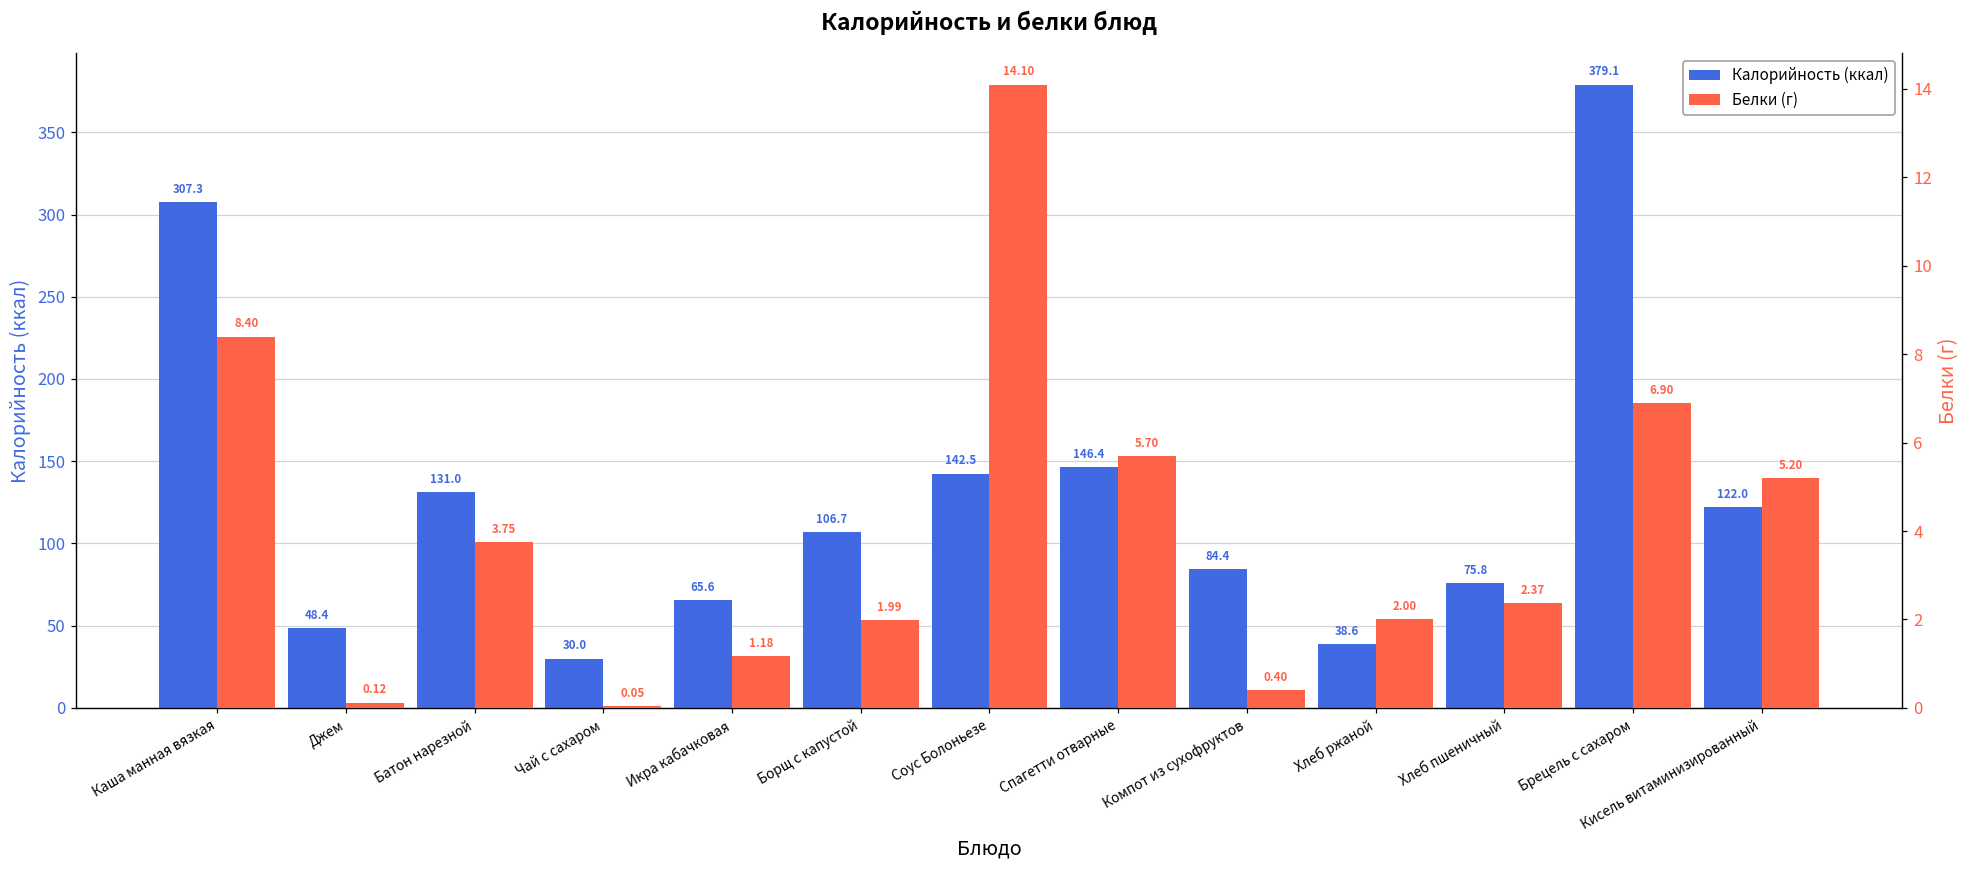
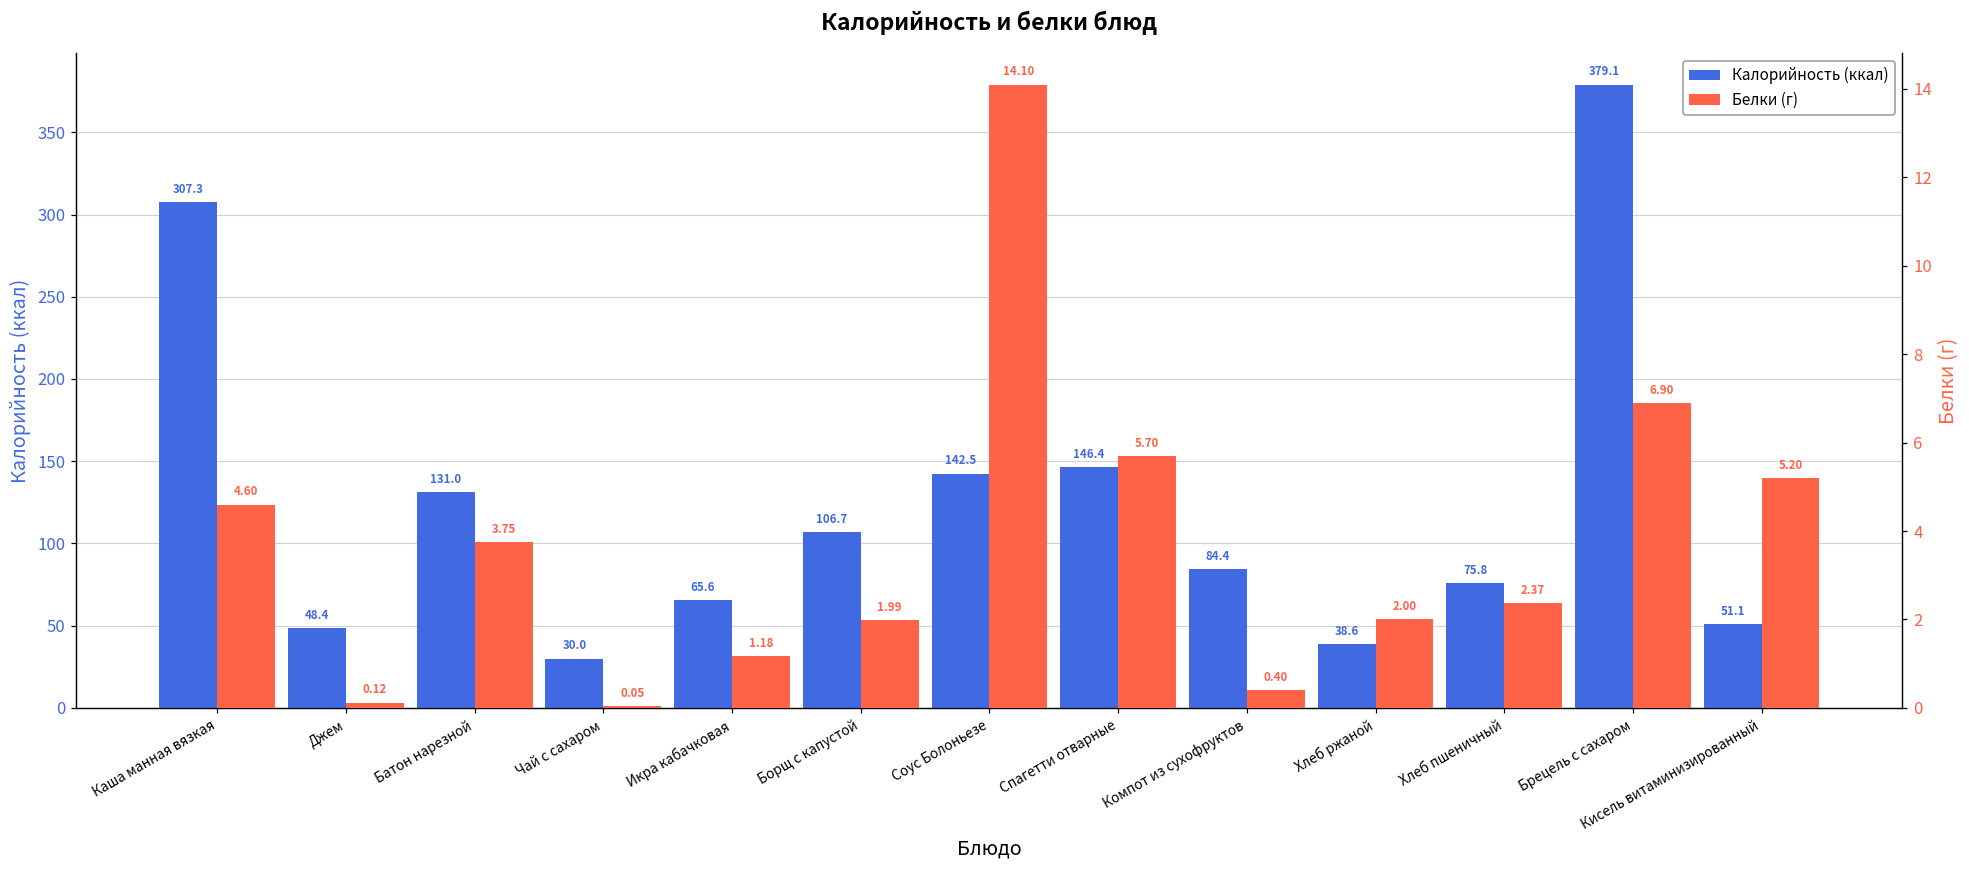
  {
    "Калорийность (ккал)": {
      "Каша манная вязкая": 307.3,
      "Джем": 48.4,
      "Батон нарезной": 131.0,
      "Чай с сахаром": 30.0,
      "Икра кабачковая": 65.6,
      "Борщ с капустой": 106.7,
      "Соус Болоньезе": 142.5,
      "Спагетти отварные": 146.4,
      "Компот из сухофруктов": 84.4,
      "Хлеб ржаной": 38.6,
      "Хлеб пшеничный": 75.8,
      "Брецель с сахаром": 379.1,
-     "Кисель витаминизированный": 122.0
+     "Кисель витаминизированный": 51.1
    },
    "Белки (г)": {
-     "Каша манная вязкая": 8.40,
+     "Каша манная вязкая": 4.60,
      "Джем": 0.12,
      "Батон нарезной": 3.75,
      "Чай с сахаром": 0.05,
      "Икра кабачковая": 1.18,
      "Борщ с капустой": 1.99,
      "Соус Болоньезе": 14.10,
      "Спагетти отварные": 5.70,
      "Компот из сухофруктов": 0.40,
      "Хлеб ржаной": 2.00,
      "Хлеб пшеничный": 2.37,
      "Брецель с сахаром": 6.90,
      "Кисель витаминизированный": 5.20
    }
  }
